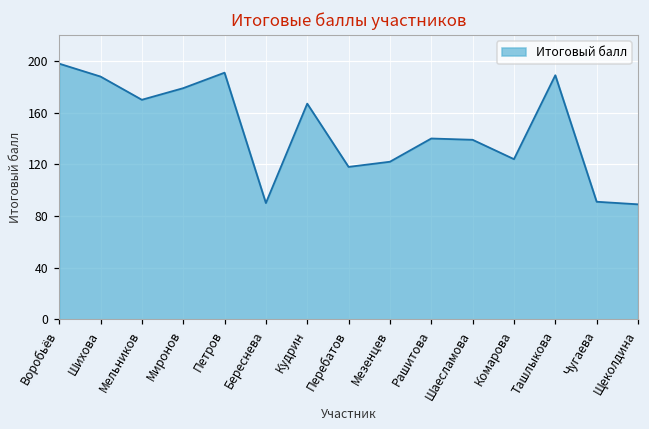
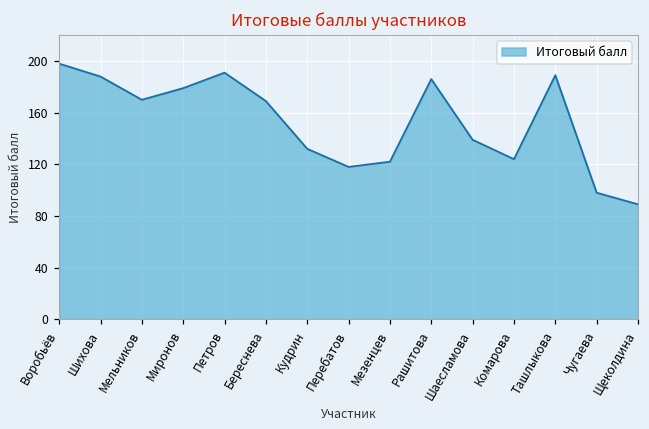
  {
    "Воробьёв": 198,
    "Шихова": 188,
    "Мельников": 170,
    "Миронов": 179,
    "Петров": 191,
-   "Береснева": 90,
-   "Кудрин": 167,
+   "Береснева": 169,
+   "Кудрин": 132,
    "Перебатов": 118,
    "Мезенцев": 122,
-   "Рашитова": 140,
+   "Рашитова": 186,
    "Шаесламова": 139,
    "Комарова": 124,
    "Ташлыкова": 189,
-   "Чугаева": 91,
+   "Чугаева": 98,
    "Щеколдина": 89
  }
